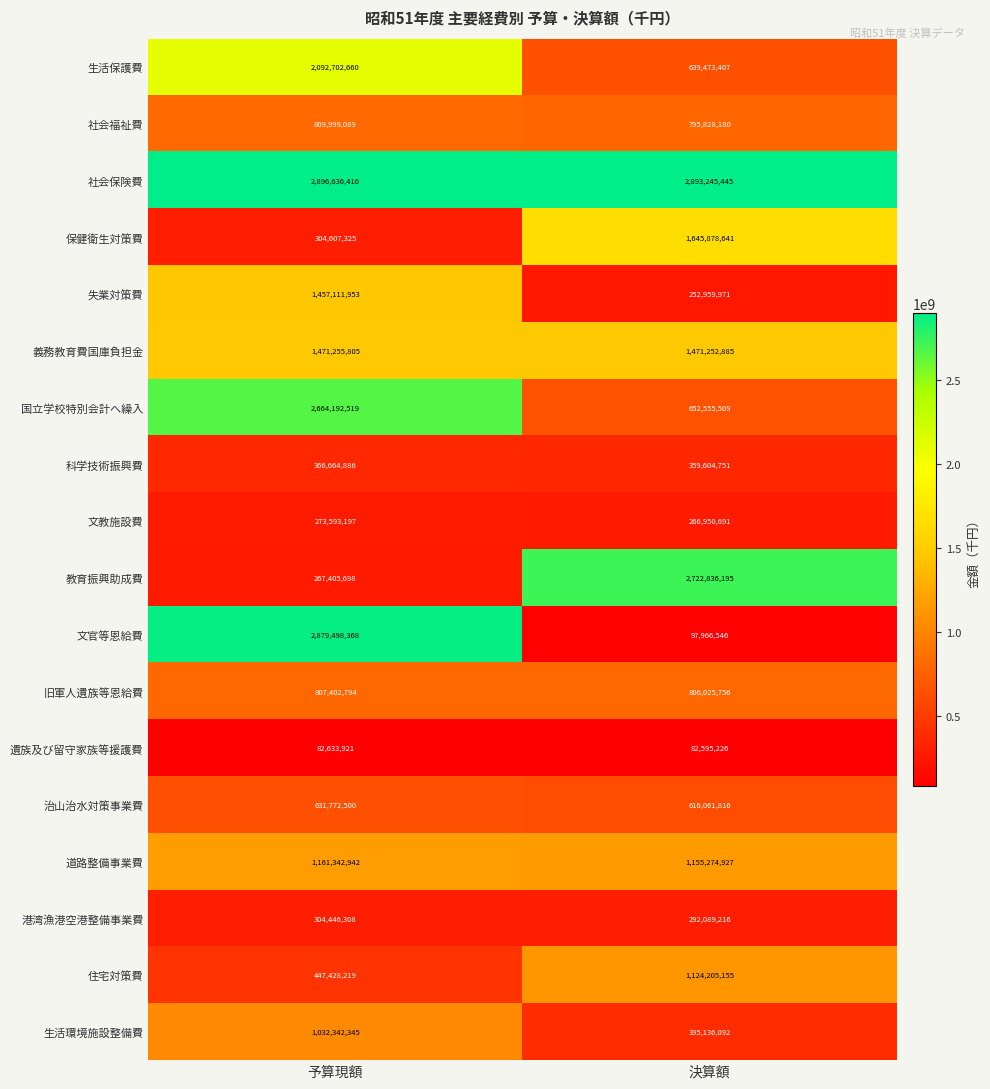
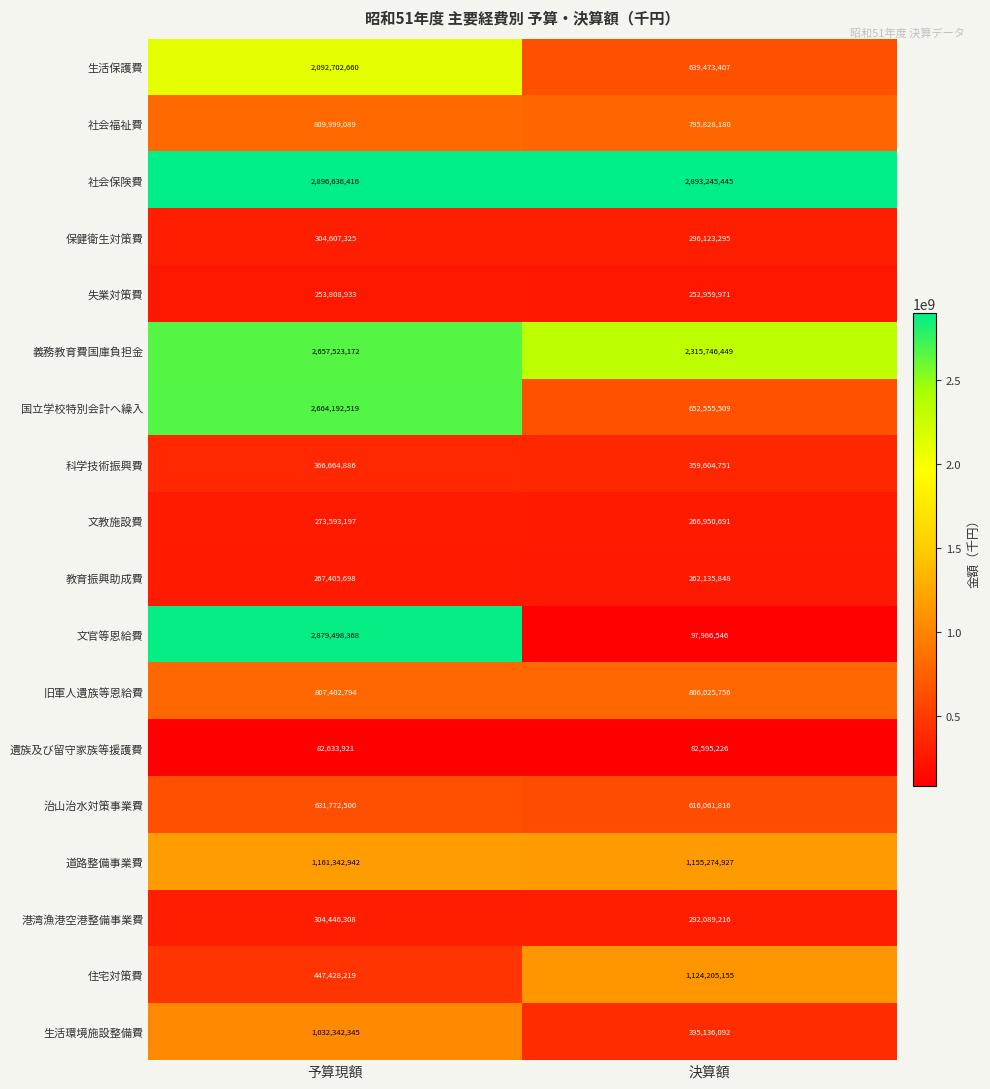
  {
    "生活保護費": {
      "予算現額": "2,092,702,660",
      "決算額": "639,473,407"
    },
    "社会福祉費": {
      "予算現額": "809,999,089",
      "決算額": "795,828,180"
    },
    "社会保険費": {
      "予算現額": "2,896,636,416",
      "決算額": "2,893,245,445"
    },
    "保健衛生対策費": {
      "予算現額": "304,607,325",
-     "決算額": "1,645,878,641"
+     "決算額": "296,123,295"
    },
    "失業対策費": {
-     "予算現額": "1,457,111,953",
+     "予算現額": "253,808,933",
      "決算額": "252,959,971"
    },
    "義務教育費国庫負担金": {
-     "予算現額": "1,471,255,805",
-     "決算額": "1,471,252,885"
+     "予算現額": "2,657,523,172",
+     "決算額": "2,315,746,449"
    },
    "国立学校特別会計へ繰入": {
      "予算現額": "2,664,192,519",
      "決算額": "652,555,509"
    },
    "科学技術振興費": {
      "予算現額": "366,664,886",
      "決算額": "359,604,751"
    },
    "文教施設費": {
      "予算現額": "273,593,197",
      "決算額": "266,950,691"
    },
    "教育振興助成費": {
      "予算現額": "267,405,698",
-     "決算額": "2,722,836,195"
+     "決算額": "262,135,848"
    },
    "文官等恩給費": {
      "予算現額": "2,879,498,368",
      "決算額": "97,966,546"
    },
    "旧軍人遺族等恩給費": {
      "予算現額": "807,402,794",
      "決算額": "806,025,756"
    },
    "遺族及び留守家族等援護費": {
      "予算現額": "82,633,921",
      "決算額": "82,595,226"
    },
    "治山治水対策事業費": {
      "予算現額": "631,772,500",
      "決算額": "616,061,816"
    },
    "道路整備事業費": {
      "予算現額": "1,161,342,942",
      "決算額": "1,155,274,927"
    },
    "港湾漁港空港整備事業費": {
      "予算現額": "304,446,308",
      "決算額": "292,089,216"
    },
    "住宅対策費": {
      "予算現額": "447,428,219",
      "決算額": "1,124,205,155"
    },
    "生活環境施設整備費": {
      "予算現額": "1,032,342,345",
      "決算額": "395,136,092"
    }
  }
